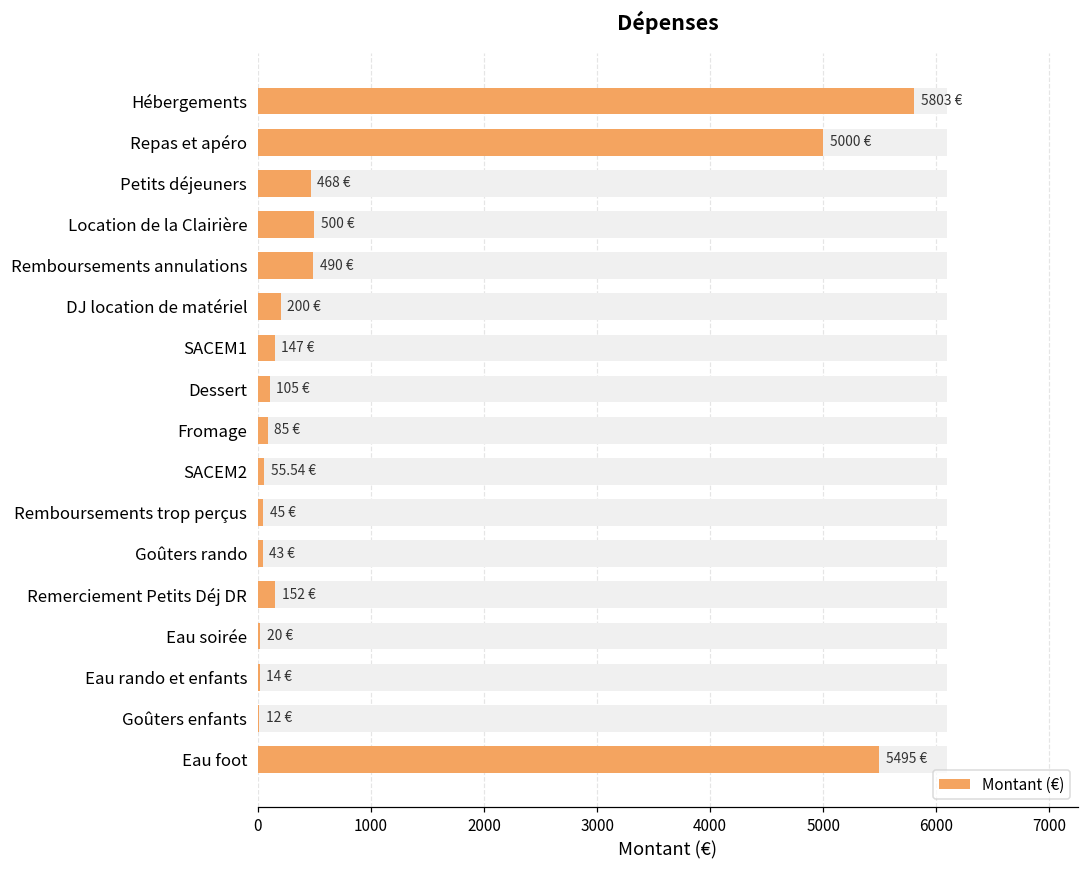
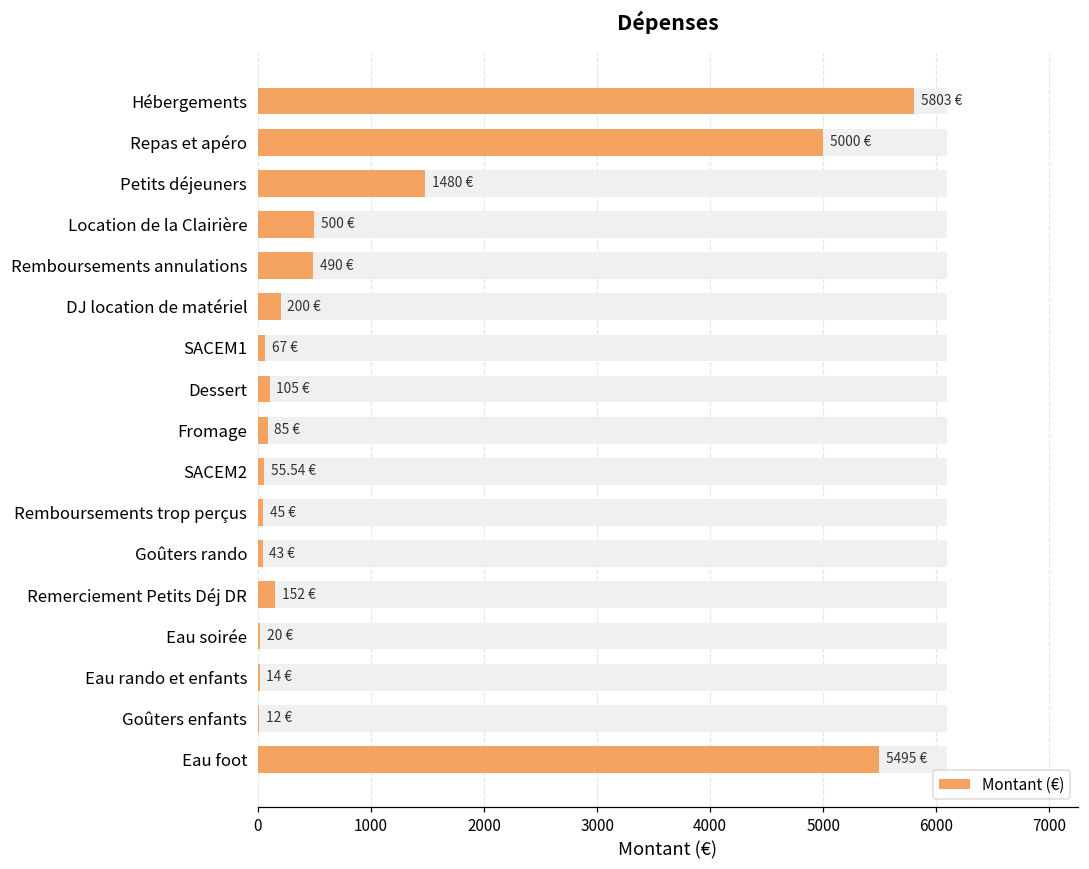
  {
    "Montant (€)": {
-     "Petits déjeuners": 468,
-     "SACEM1": 147,
+     "Petits déjeuners": 1480,
+     "SACEM1": 67,
      "Eau rando et enfants": 14,
      "Goûters enfants": 12
    }
  }
